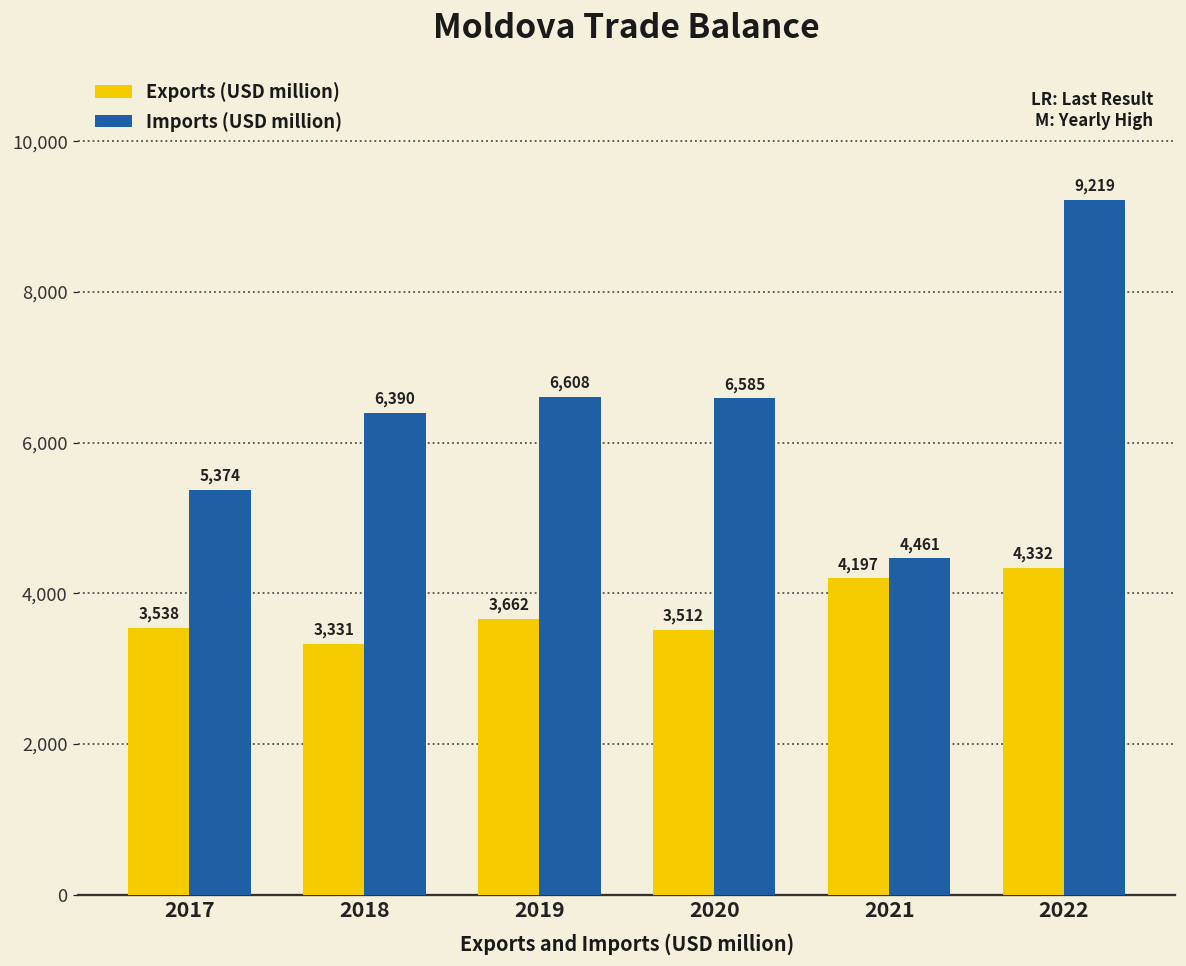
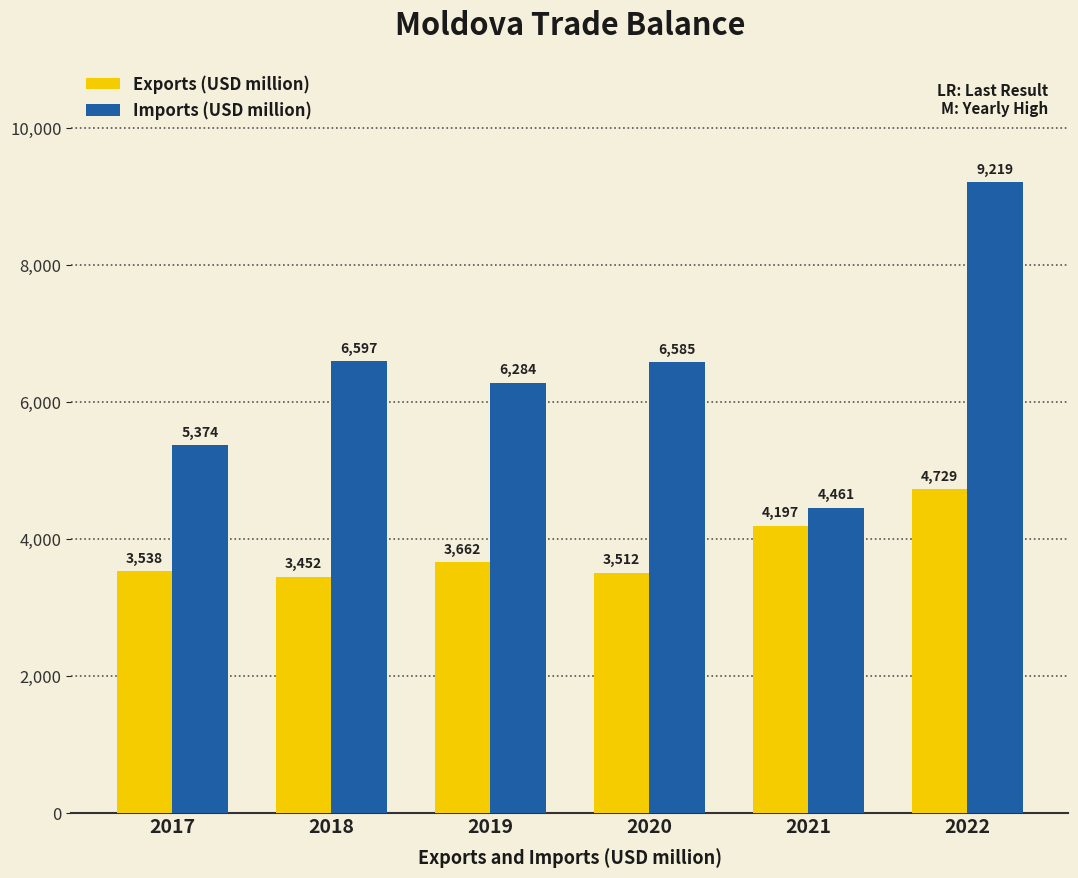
  {
    "Exports (USD million)": {
      "2017": "3,538",
-     "2018": "3,331",
+     "2018": "3,452",
      "2019": "3,662",
      "2020": "3,512",
      "2021": "4,197",
-     "2022": "4,332"
+     "2022": "4,729"
    },
    "Imports (USD million)": {
      "2017": "5,374",
-     "2018": "6,390",
-     "2019": "6,608",
+     "2018": "6,597",
+     "2019": "6,284",
      "2020": "6,585",
      "2021": "4,461",
      "2022": "9,219"
    }
  }
